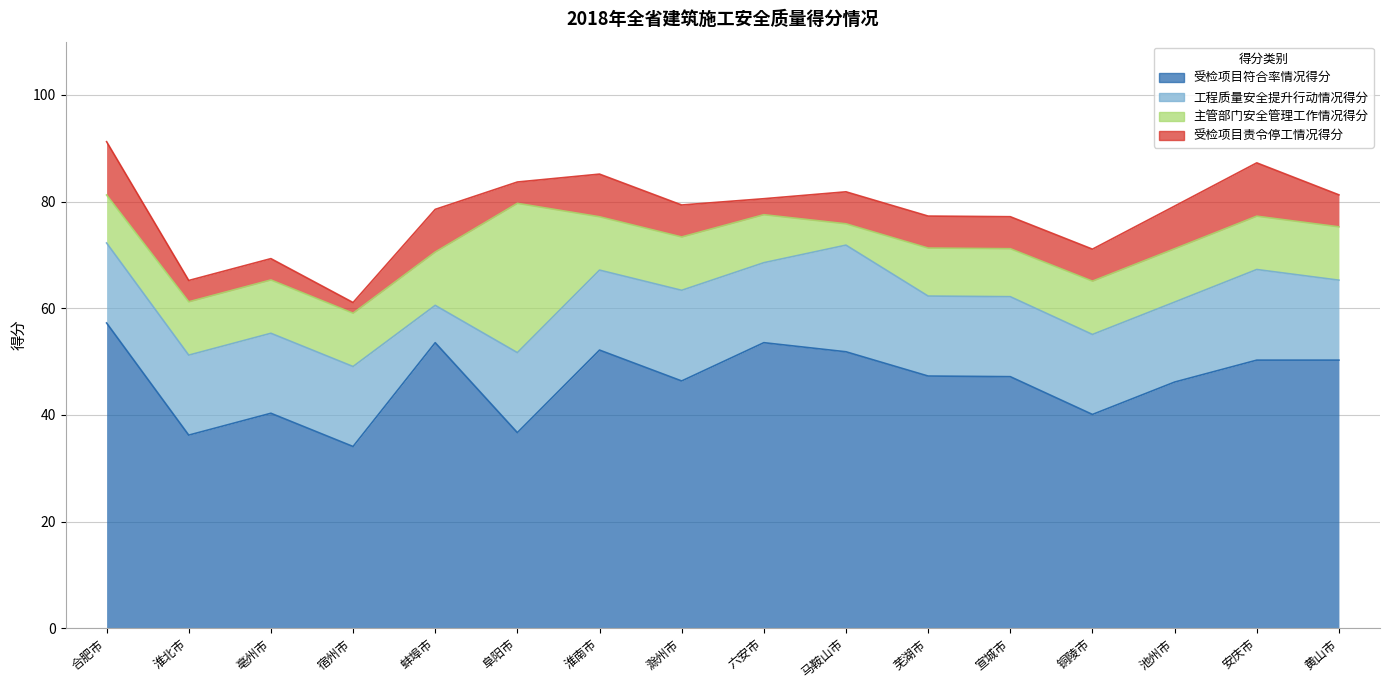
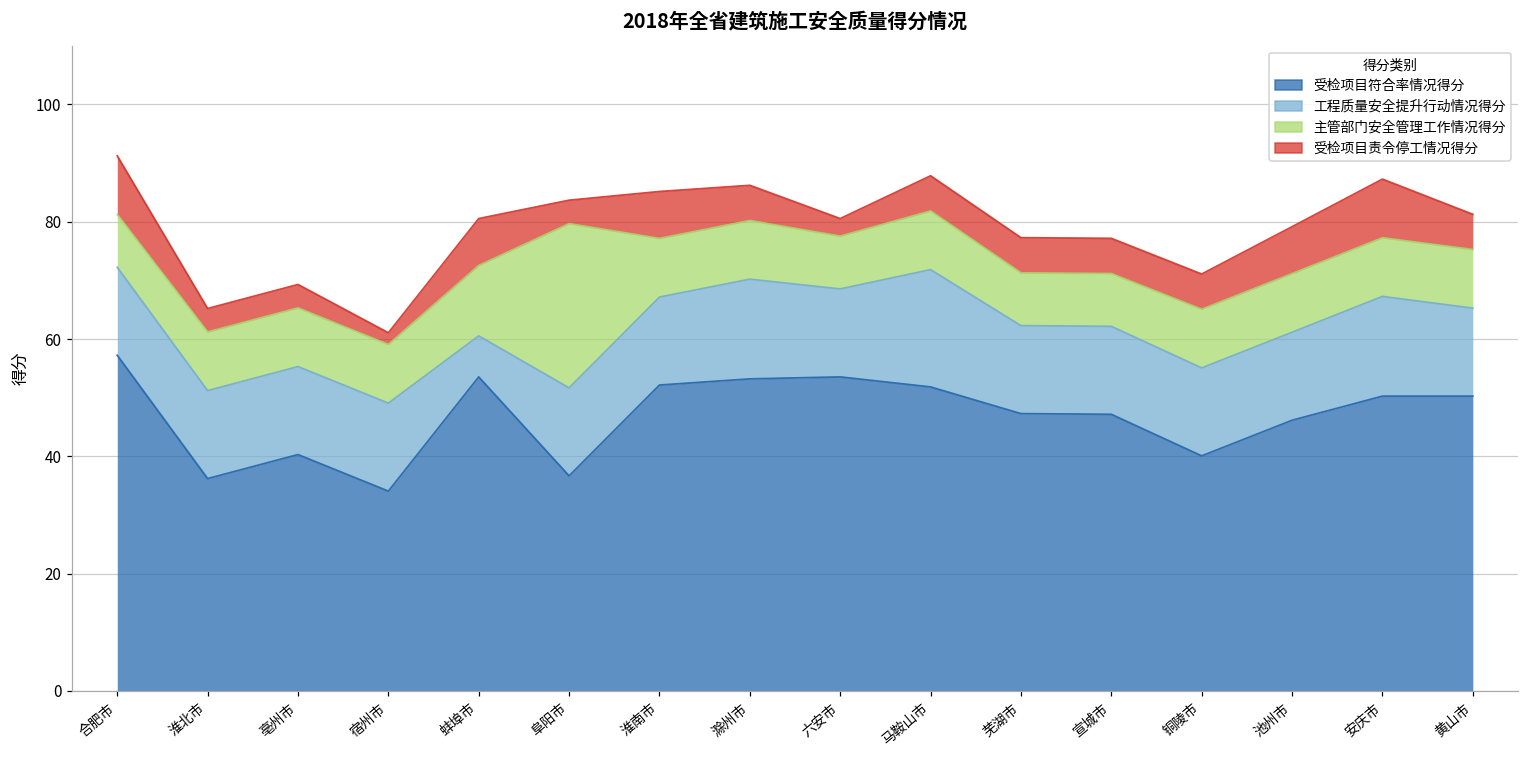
  {
    "受检项目符合率情况得分": {
      "合肥市": 57,
      "淮北市": 36,
      "亳州市": 40,
      "宿州市": 34,
      "蚌埠市": 54,
      "阜阳市": 37,
      "淮南市": 52,
-     "滁州市": 46,
+     "滁州市": 53,
      "六安市": 54,
      "马鞍山市": 52,
      "芜湖市": 47,
      "宣城市": 47,
      "铜陵市": 40,
      "池州市": 46,
      "安庆市": 50,
      "黄山市": 50
    },
    "工程质量安全提升行动情况得分": {
      "合肥市": 15,
      "淮北市": 15,
      "亳州市": 15,
      "宿州市": 15,
      "蚌埠市": 7,
      "阜阳市": 15,
      "淮南市": 15,
      "滁州市": 17,
      "六安市": 15,
      "马鞍山市": 20,
      "芜湖市": 15,
      "宣城市": 15,
      "铜陵市": 15,
      "池州市": 15,
      "安庆市": 17,
      "黄山市": 15
    },
    "主管部门安全管理工作情况得分": {
      "合肥市": 9,
      "淮北市": 10,
      "亳州市": 10,
      "宿州市": 10,
-     "蚌埠市": 10,
+     "蚌埠市": 12,
      "阜阳市": 28,
      "淮南市": 10,
      "滁州市": 10,
      "六安市": 9,
-     "马鞍山市": 4,
+     "马鞍山市": 10,
      "芜湖市": 9,
      "宣城市": 9,
      "铜陵市": 10,
      "池州市": 10,
      "安庆市": 10,
      "黄山市": 10
    },
    "受检项目责令停工情况得分": {
      "合肥市": 10,
      "淮北市": 4,
      "亳州市": 4,
      "宿州市": 2,
      "蚌埠市": 8,
      "阜阳市": 4,
      "淮南市": 8,
      "滁州市": 6,
      "六安市": 3,
      "马鞍山市": 6,
      "芜湖市": 6,
      "宣城市": 6,
      "铜陵市": 6,
      "池州市": 8,
      "安庆市": 10,
      "黄山市": 6
    }
  }
